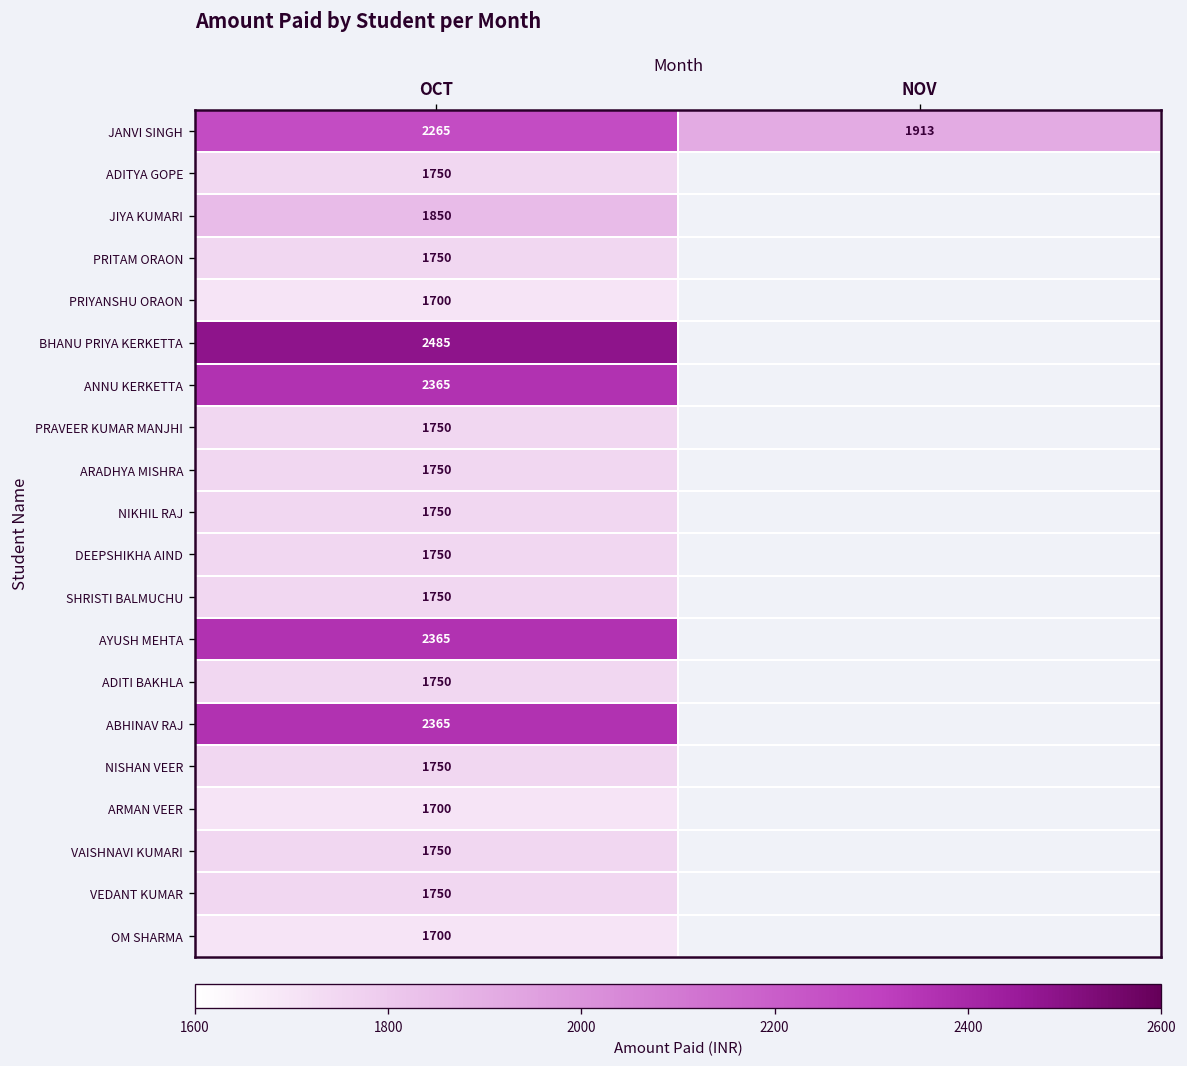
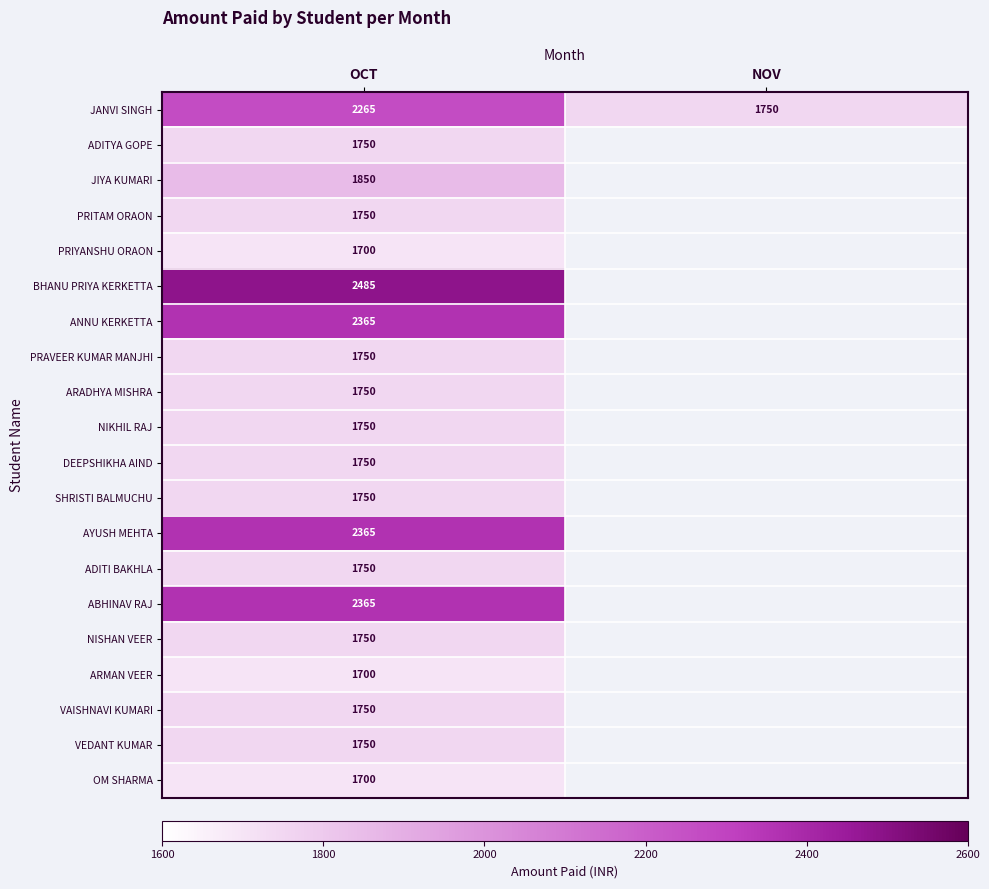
  {
    "JANVI SINGH": {
      "OCT": 2265,
-     "NOV": 1913
+     "NOV": 1750
    },
    "ADITYA GOPE": {
      "OCT": 1750
    },
    "JIYA KUMARI": {
      "OCT": 1850
    },
    "PRITAM ORAON": {
      "OCT": 1750
    },
    "PRIYANSHU ORAON": {
      "OCT": 1700
    },
    "BHANU PRIYA KERKETTA": {
      "OCT": 2485
    },
    "ANNU KERKETTA": {
      "OCT": 2365
    },
    "PRAVEER KUMAR MANJHI": {
      "OCT": 1750
    },
    "ARADHYA MISHRA": {
      "OCT": 1750
    },
    "NIKHIL RAJ": {
      "OCT": 1750
    },
    "DEEPSHIKHA AIND": {
      "OCT": 1750
    },
    "SHRISTI BALMUCHU": {
      "OCT": 1750
    },
    "AYUSH MEHTA": {
      "OCT": 2365
    },
    "ADITI BAKHLA": {
      "OCT": 1750
    },
    "ABHINAV RAJ": {
      "OCT": 2365
    },
    "NISHAN VEER": {
      "OCT": 1750
    },
    "ARMAN VEER": {
      "OCT": 1700
    },
    "VAISHNAVI KUMARI": {
      "OCT": 1750
    },
    "VEDANT KUMAR": {
      "OCT": 1750
    },
    "OM SHARMA": {
      "OCT": 1700
    }
  }
